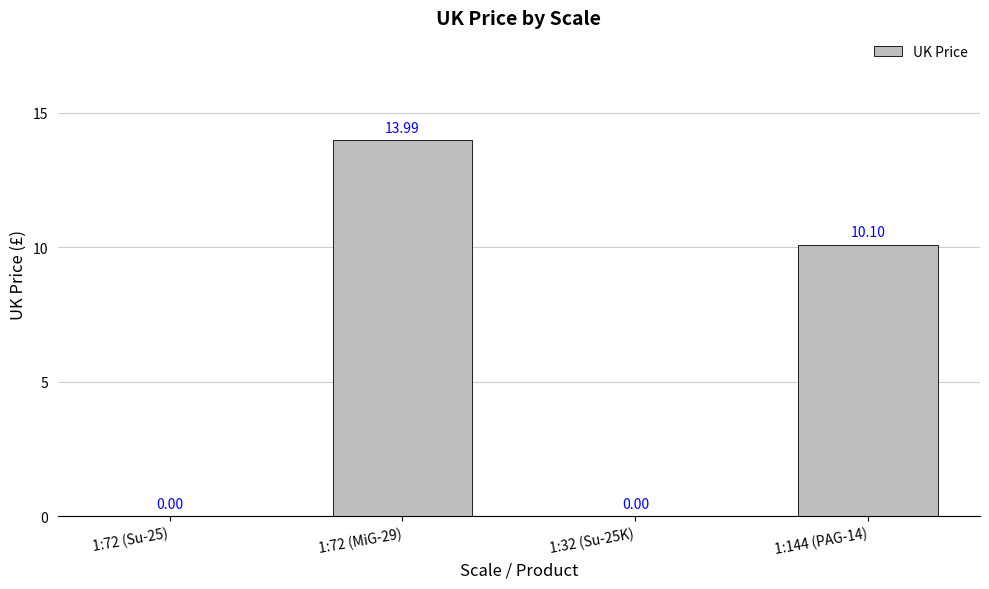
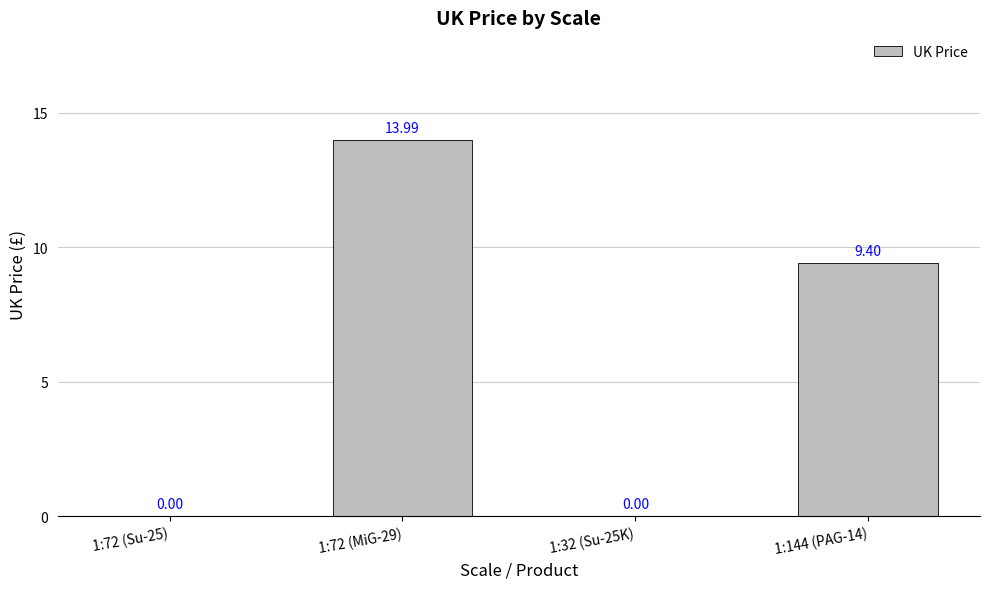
  {
    "1:72 (Su-25)": 0.00,
    "1:72 (MiG-29)": 13.99,
    "1:32 (Su-25K)": 0.00,
-   "1:144 (PAG-14)": 10.10
+   "1:144 (PAG-14)": 9.40
  }
